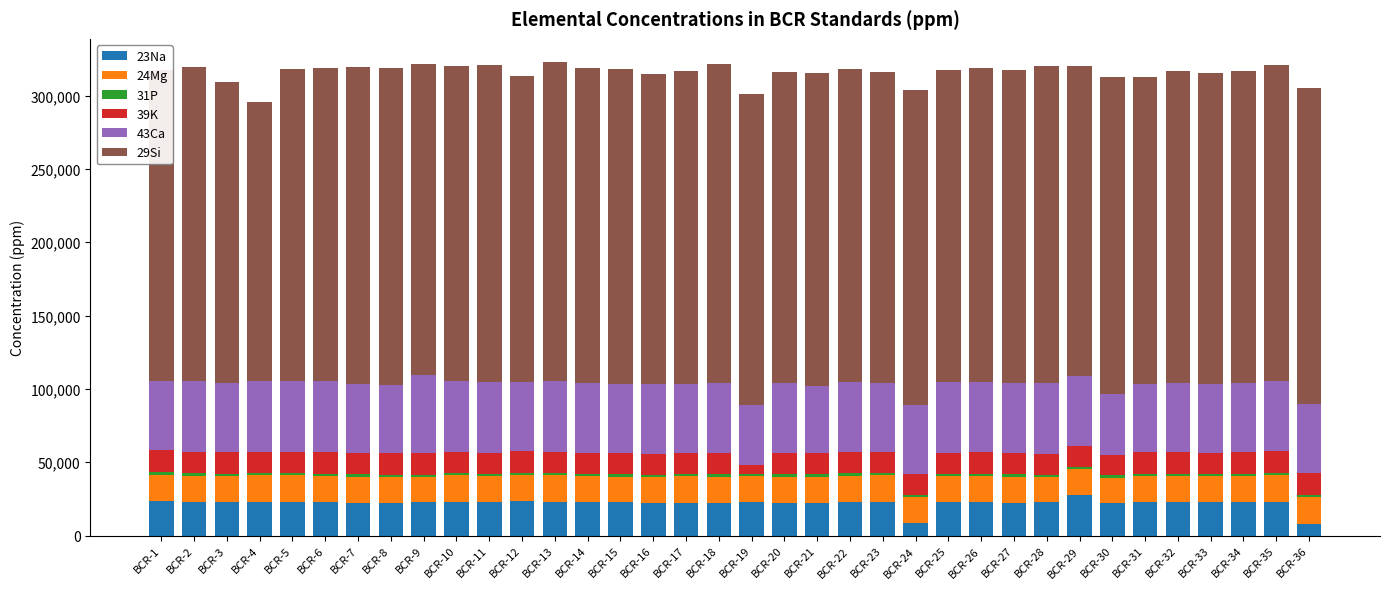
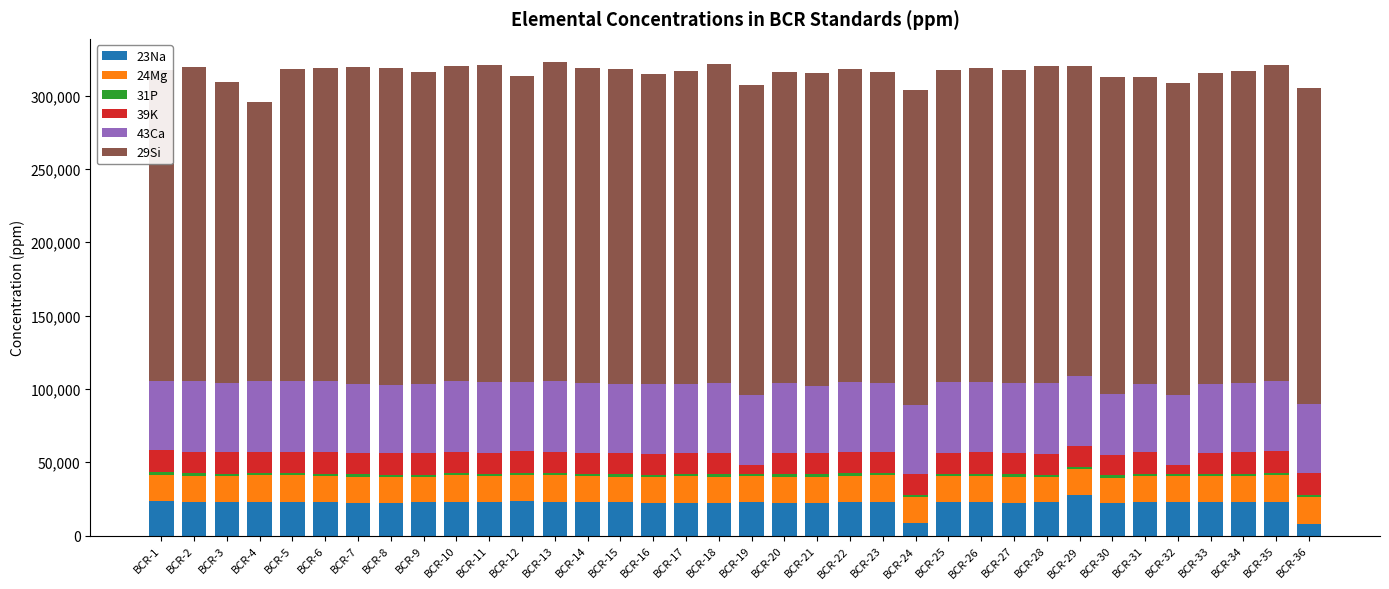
  {
    "23Na": {
      "BCR-1": "24,000",
      "BCR-2": "23,000",
      "BCR-3": "23,000",
      "BCR-4": "23,000",
      "BCR-5": "23,000",
      "BCR-6": "23,000",
      "BCR-7": "23,000",
      "BCR-8": "22,000",
      "BCR-9": "23,000",
      "BCR-10": "23,000",
      "BCR-11": "23,000",
      "BCR-12": "23,000",
      "BCR-13": "23,000",
      "BCR-14": "23,000",
      "BCR-15": "23,000",
      "BCR-16": "22,000",
      "BCR-17": "22,000",
      "BCR-18": "22,000",
      "BCR-19": "23,000",
      "BCR-20": "22,000",
      "BCR-21": "22,000",
      "BCR-22": "23,000",
      "BCR-23": "23,000",
      "BCR-24": "9,000",
      "BCR-25": "23,000",
      "BCR-26": "23,000",
      "BCR-27": "22,000",
      "BCR-28": "23,000",
      "BCR-29": "28,000",
      "BCR-30": "22,000",
      "BCR-31": "23,000",
      "BCR-32": "23,000",
      "BCR-33": "23,000",
      "BCR-34": "23,000",
      "BCR-35": "23,000",
      "BCR-36": "8,000"
    },
    "24Mg": {
      "BCR-1": "18,000",
      "BCR-2": "18,000",
      "BCR-3": "18,000",
      "BCR-4": "18,000",
      "BCR-5": "18,000",
      "BCR-6": "18,000",
      "BCR-7": "18,000",
      "BCR-8": "18,000",
      "BCR-9": "18,000",
      "BCR-10": "18,000",
      "BCR-11": "18,000",
      "BCR-12": "18,000",
      "BCR-13": "18,000",
      "BCR-14": "18,000",
      "BCR-15": "18,000",
      "BCR-16": "18,000",
      "BCR-17": "18,000",
      "BCR-18": "18,000",
      "BCR-19": "18,000",
      "BCR-20": "18,000",
      "BCR-21": "18,000",
      "BCR-22": "18,000",
      "BCR-23": "18,000",
      "BCR-24": "18,000",
      "BCR-25": "18,000",
      "BCR-26": "18,000",
      "BCR-27": "18,000",
      "BCR-28": "18,000",
      "BCR-29": "18,000",
      "BCR-30": "18,000",
      "BCR-31": "18,000",
      "BCR-32": "18,000",
      "BCR-33": "18,000",
      "BCR-34": "18,000",
      "BCR-35": "18,000",
      "BCR-36": "18,000"
    },
    "39K": {
      "BCR-1": "15,000",
      "BCR-2": "15,000",
      "BCR-3": "14,000",
      "BCR-4": "15,000",
      "BCR-5": "15,000",
      "BCR-6": "15,000",
      "BCR-7": "14,000",
      "BCR-8": "14,000",
      "BCR-9": "14,000",
      "BCR-10": "15,000",
      "BCR-11": "15,000",
      "BCR-12": "15,000",
      "BCR-13": "14,000",
      "BCR-14": "14,000",
      "BCR-15": "14,000",
      "BCR-16": "14,000",
      "BCR-17": "14,000",
      "BCR-18": "14,000",
      "BCR-19": "6,000",
      "BCR-20": "14,000",
      "BCR-21": "14,000",
      "BCR-22": "15,000",
      "BCR-23": "15,000",
      "BCR-24": "14,000",
      "BCR-25": "14,000",
      "BCR-26": "15,000",
      "BCR-27": "14,000",
      "BCR-28": "14,000",
      "BCR-29": "14,000",
      "BCR-30": "14,000",
      "BCR-31": "15,000",
-     "BCR-32": "15,000",
+     "BCR-32": "6,000",
      "BCR-33": "15,000",
      "BCR-34": "15,000",
      "BCR-35": "15,000",
      "BCR-36": "15,000"
    },
    "43Ca": {
      "BCR-1": "47,000",
      "BCR-2": "48,000",
      "BCR-3": "47,000",
      "BCR-4": "48,000",
      "BCR-5": "48,000",
      "BCR-6": "48,000",
      "BCR-7": "48,000",
      "BCR-8": "47,000",
-     "BCR-9": "53,000",
+     "BCR-9": "48,000",
      "BCR-10": "48,000",
      "BCR-11": "48,000",
      "BCR-12": "47,000",
      "BCR-13": "48,000",
      "BCR-14": "48,000",
      "BCR-15": "47,000",
      "BCR-16": "48,000",
      "BCR-17": "47,000",
      "BCR-18": "48,000",
-     "BCR-19": "41,000",
+     "BCR-19": "48,000",
      "BCR-20": "48,000",
      "BCR-21": "46,000",
      "BCR-22": "48,000",
      "BCR-23": "47,000",
      "BCR-24": "47,000",
      "BCR-25": "48,000",
      "BCR-26": "48,000",
      "BCR-27": "48,000",
      "BCR-28": "48,000",
      "BCR-29": "48,000",
      "BCR-30": "41,000",
      "BCR-31": "46,000",
      "BCR-32": "48,000",
      "BCR-33": "47,000",
      "BCR-34": "47,000",
      "BCR-35": "48,000",
      "BCR-36": "47,000"
    },
    "29Si": {
      "BCR-2": "214,000",
      "BCR-3": "205,000",
      "BCR-4": "190,000",
      "BCR-5": "213,000",
      "BCR-6": "214,000",
      "BCR-7": "216,000",
      "BCR-8": "216,000",
      "BCR-9": "212,000",
      "BCR-10": "215,000",
      "BCR-11": "216,000",
      "BCR-12": "209,000",
      "BCR-13": "217,000",
      "BCR-14": "215,000",
      "BCR-15": "215,000",
      "BCR-16": "211,000",
      "BCR-17": "213,000",
      "BCR-18": "218,000",
      "BCR-19": "212,000",
      "BCR-20": "212,000",
      "BCR-21": "213,000",
      "BCR-22": "214,000",
      "BCR-23": "212,000",
      "BCR-24": "214,000",
      "BCR-25": "213,000",
      "BCR-26": "214,000",
      "BCR-27": "213,000",
      "BCR-28": "216,000",
      "BCR-29": "211,000",
      "BCR-30": "216,000",
      "BCR-31": "210,000",
      "BCR-32": "213,000",
      "BCR-33": "212,000",
      "BCR-34": "213,000",
      "BCR-35": "216,000",
      "BCR-36": "215,000"
    }
  }
